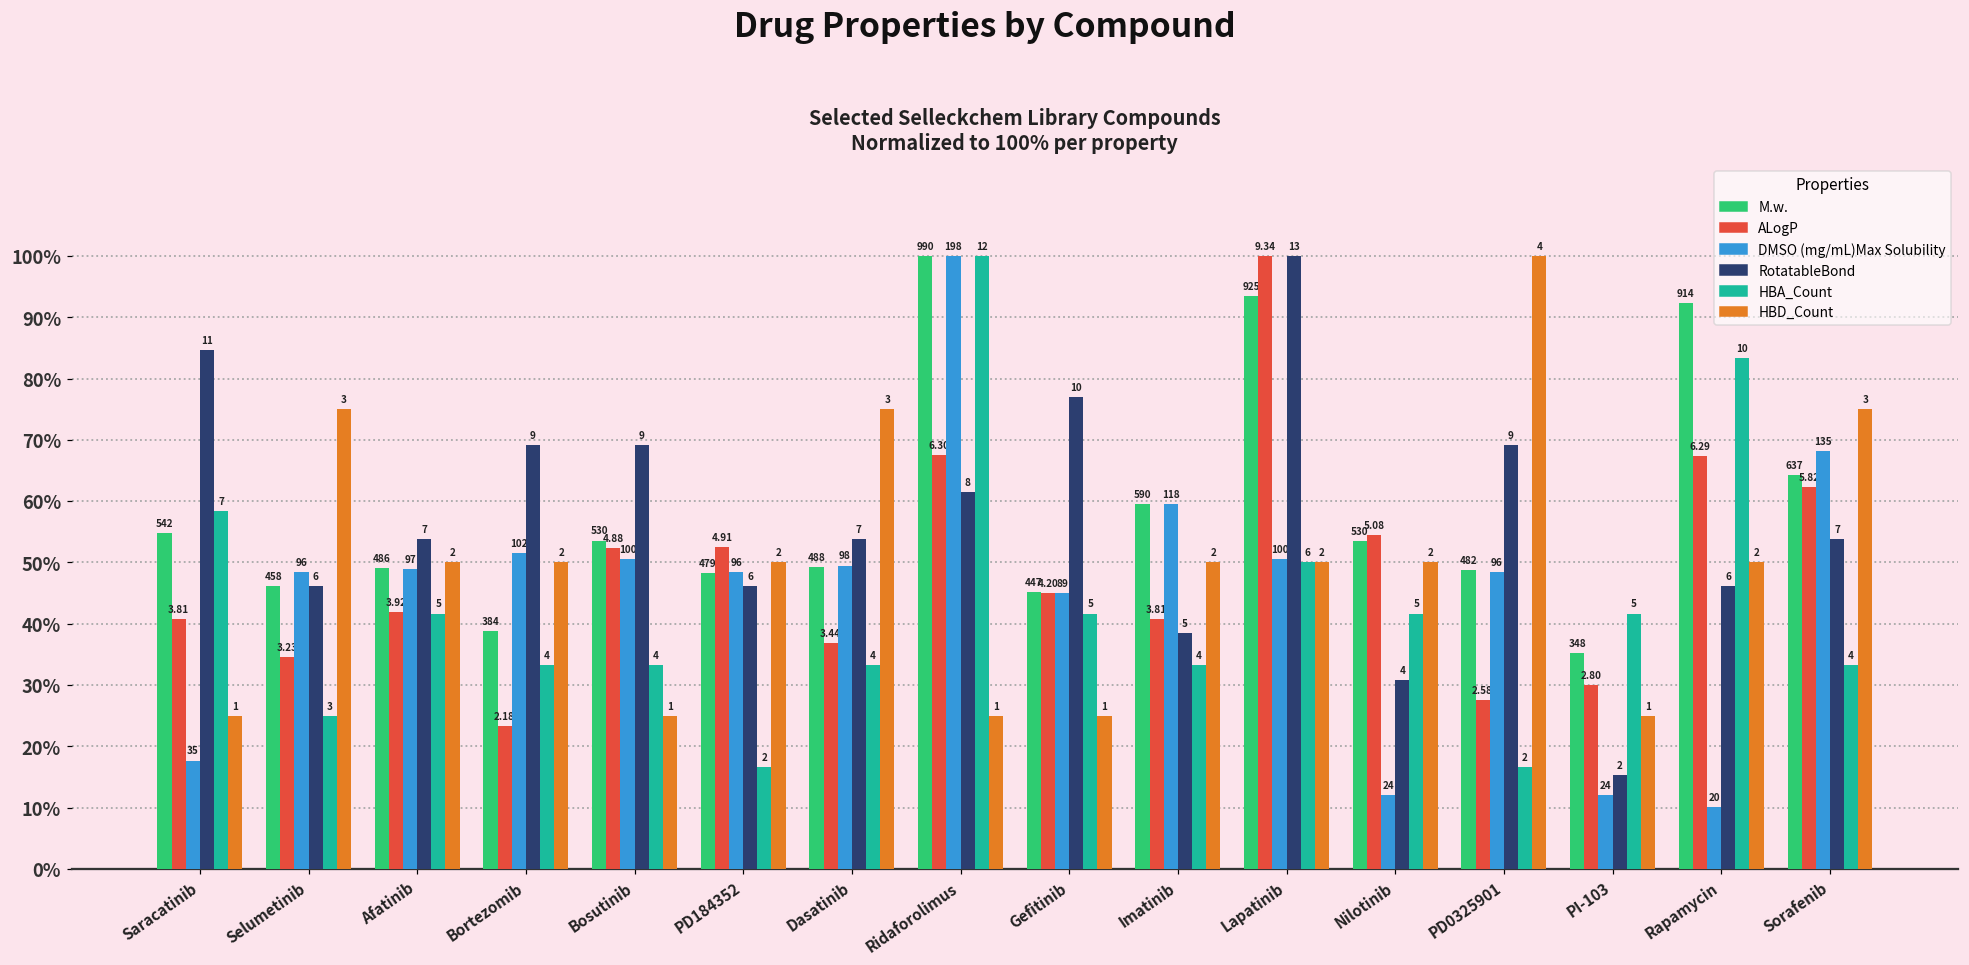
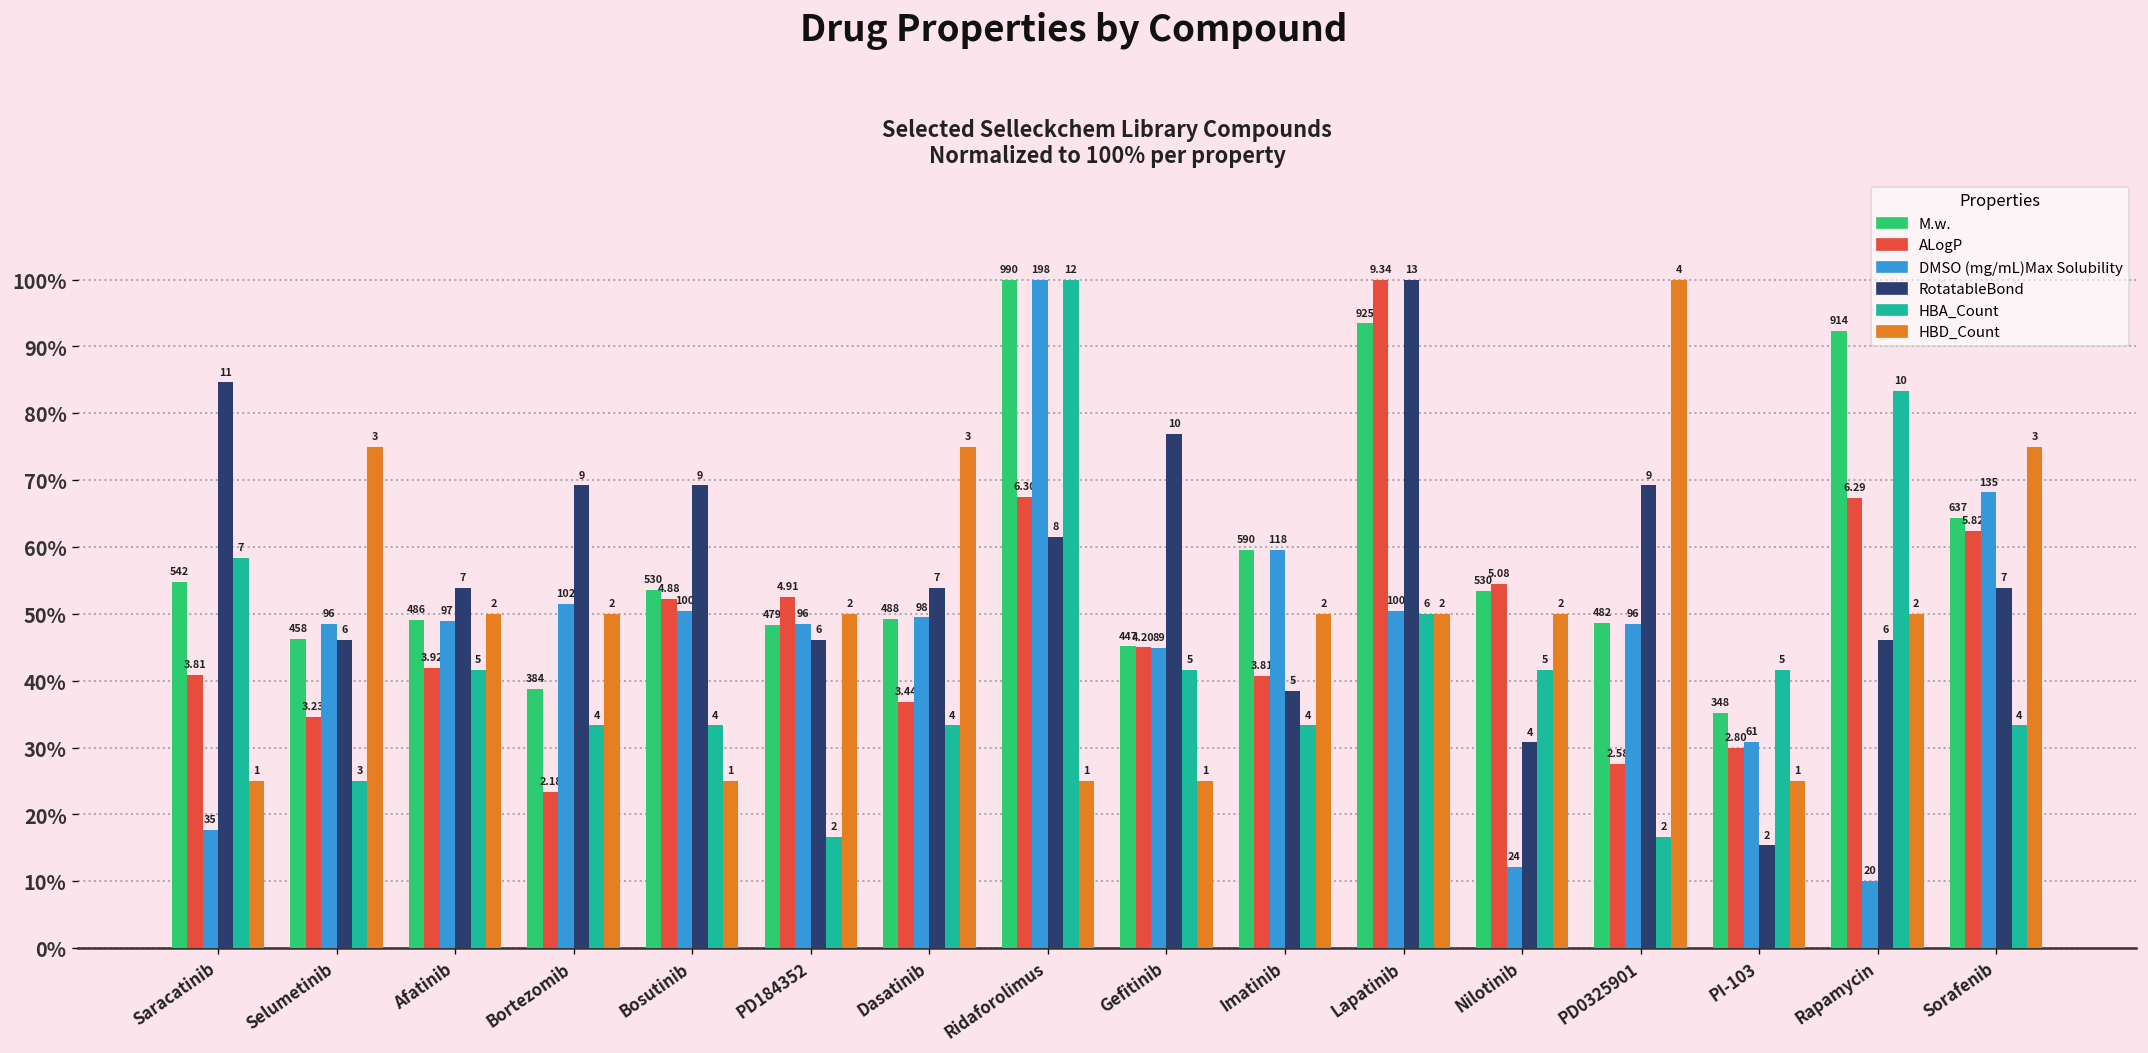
  {
    "DMSO (mg/mL)Max Solubility": {
-     "PI-103": 24
+     "PI-103": 61
    }
  }
